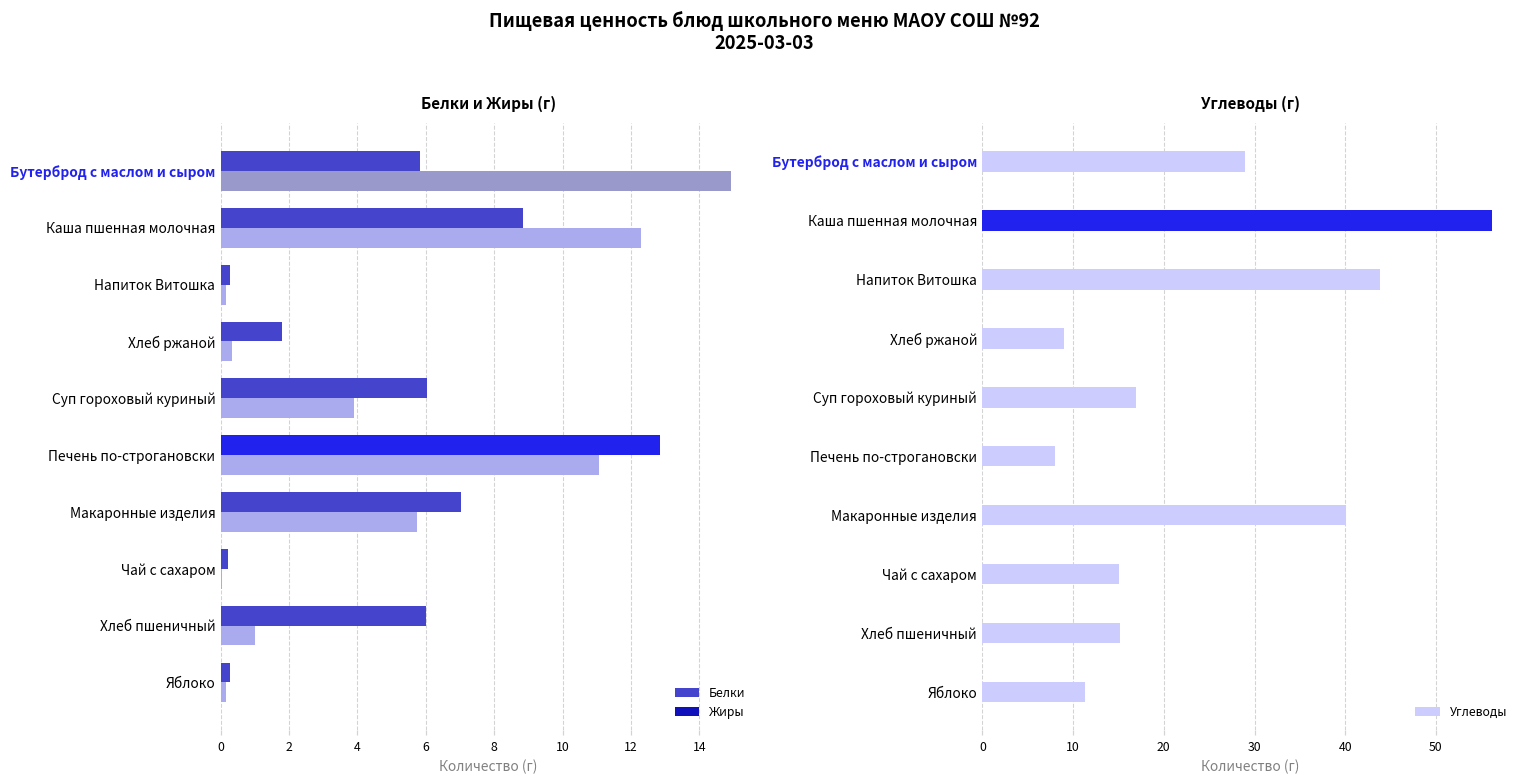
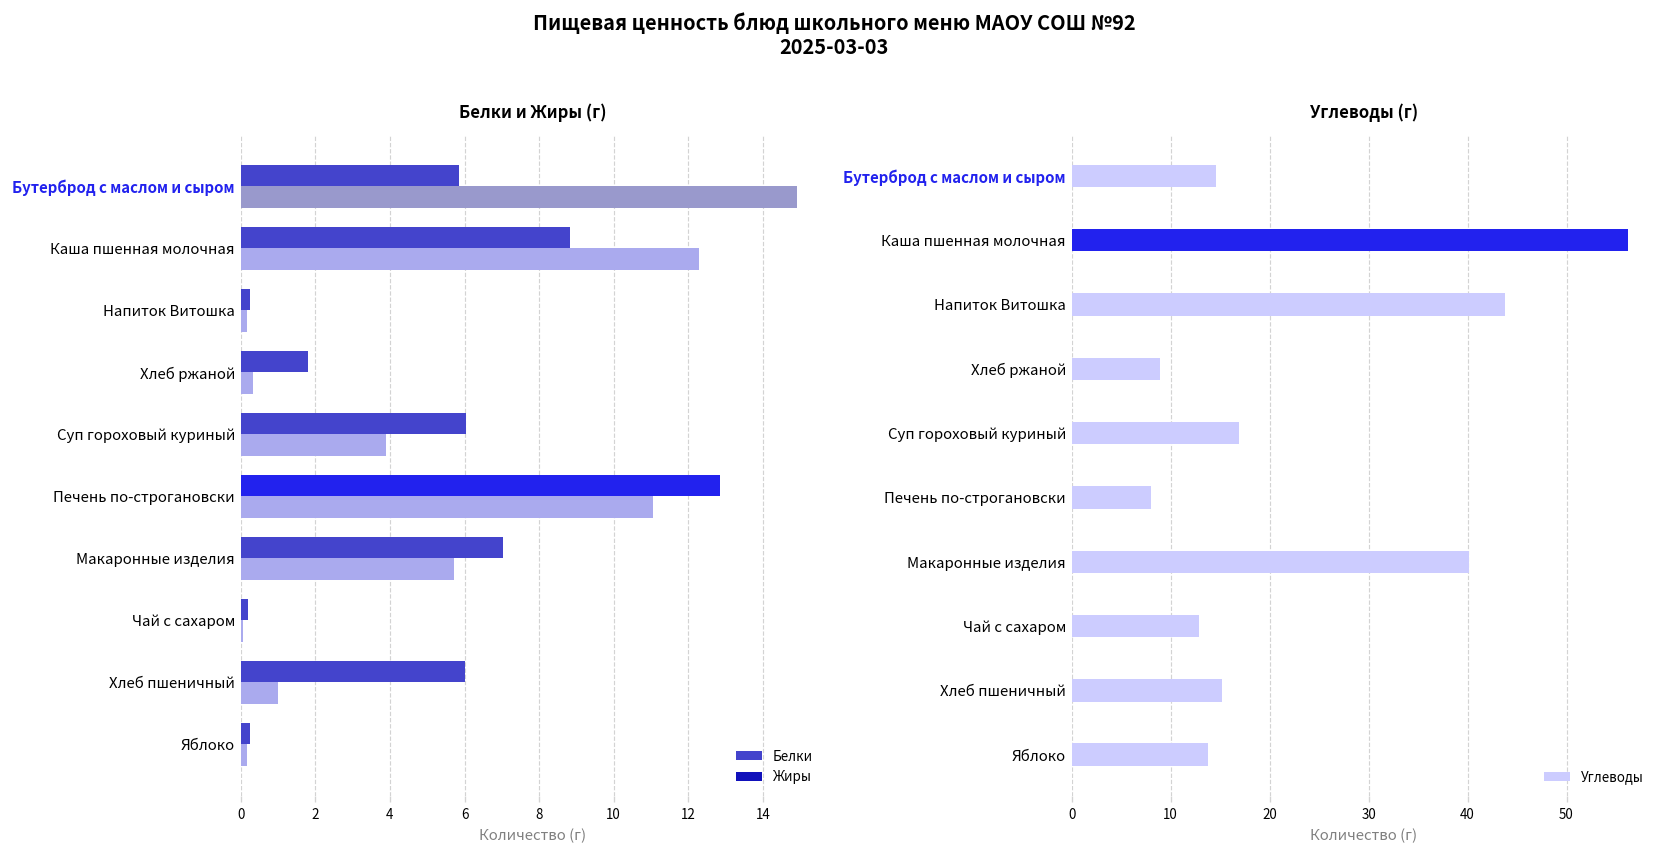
  {
    "Углеводы (г)": {
      "Углеводы": {
-       "Бутерброд с маслом и сыром": 29,
+       "Бутерброд с маслом и сыром": 15,
        "Каша пшенная молочная": 56,
        "Напиток Витошка": 44,
        "Хлеб ржаной": 9,
        "Суп гороховый куриный": 17,
        "Печень по-строгановски": 8,
        "Макаронные изделия": 40,
-       "Чай с сахаром": 15,
+       "Чай с сахаром": 13,
        "Хлеб пшеничный": 15,
-       "Яблоко": 11
+       "Яблоко": 14
      }
    }
  }
